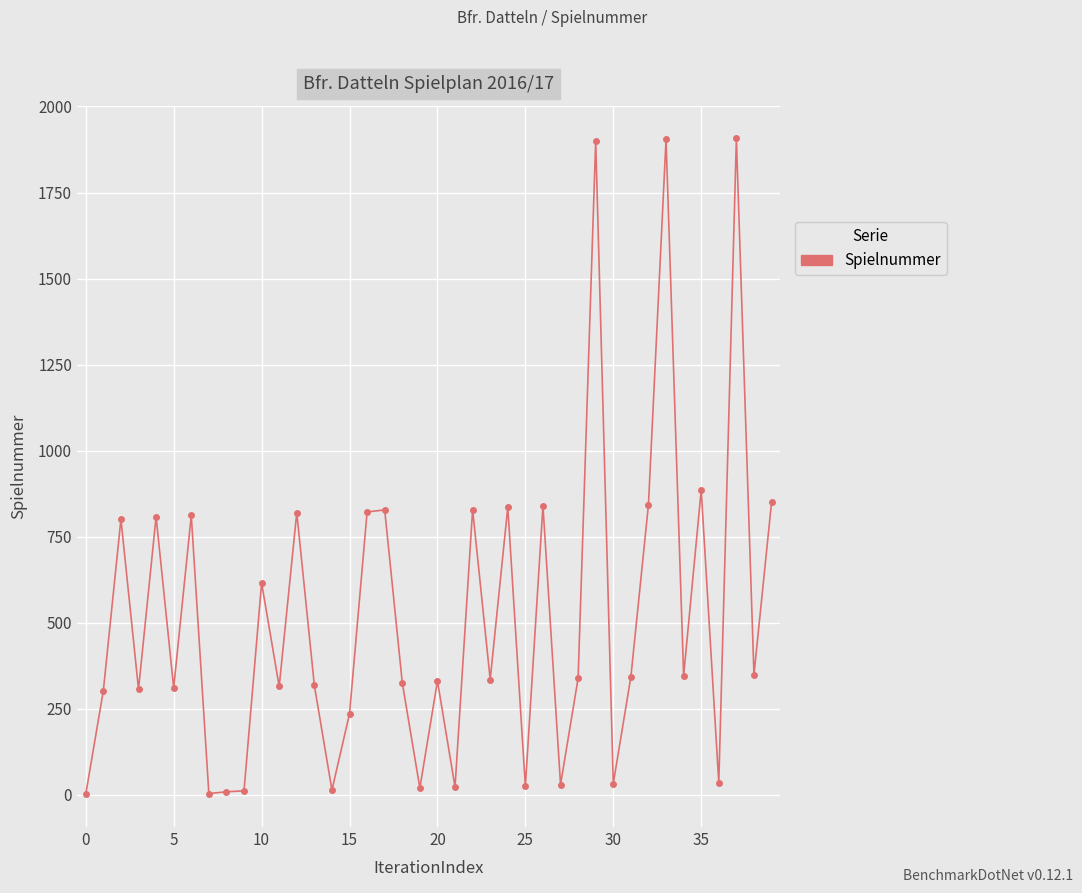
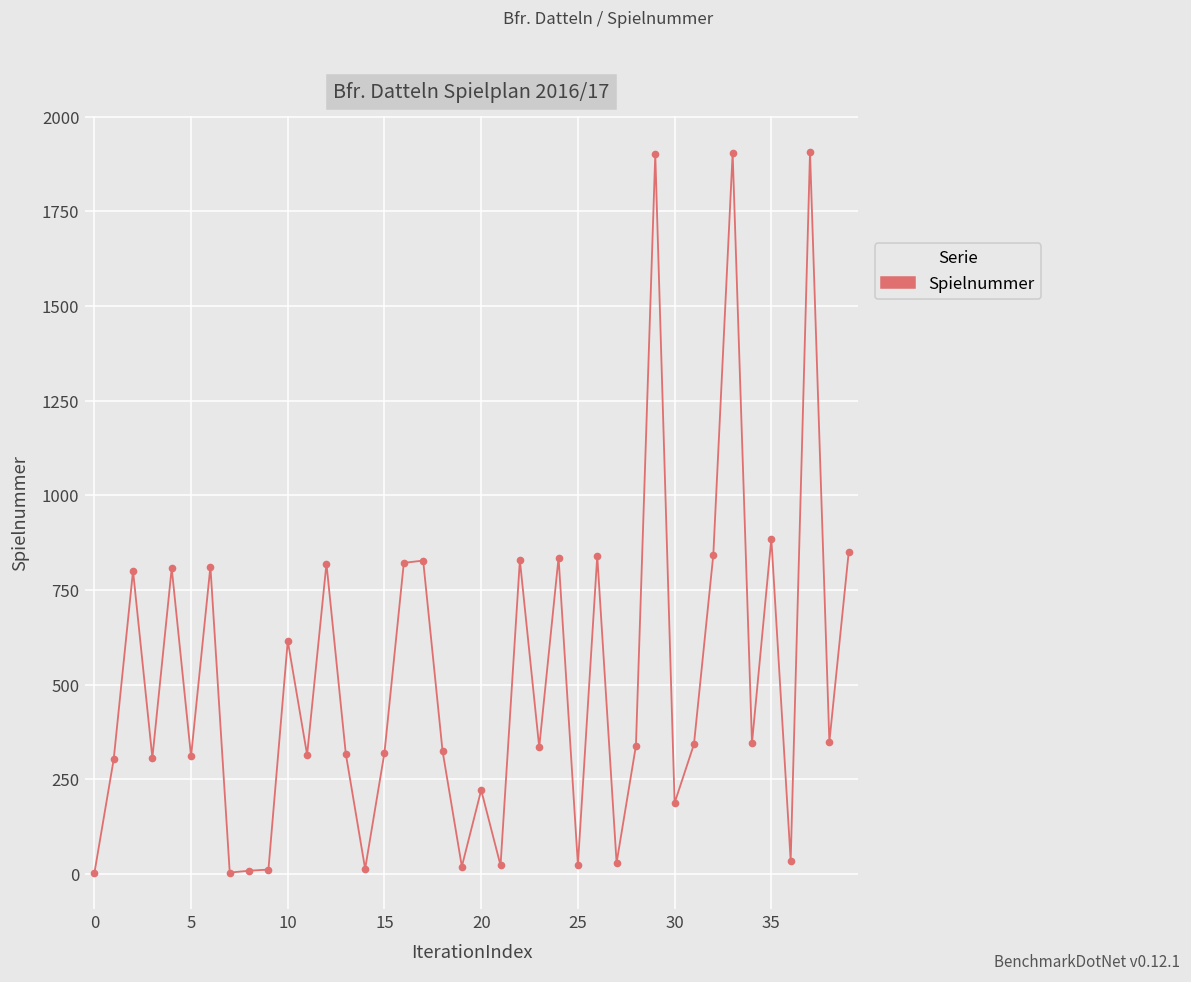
  {
    "0": 0,
    "5": 310,
    "10": 620,
-   "15": 240,
-   "20": 330,
+   "15": 320,
+   "20": 220,
    "25": 30,
-   "30": 30,
+   "30": 190,
    "35": 890
  }
